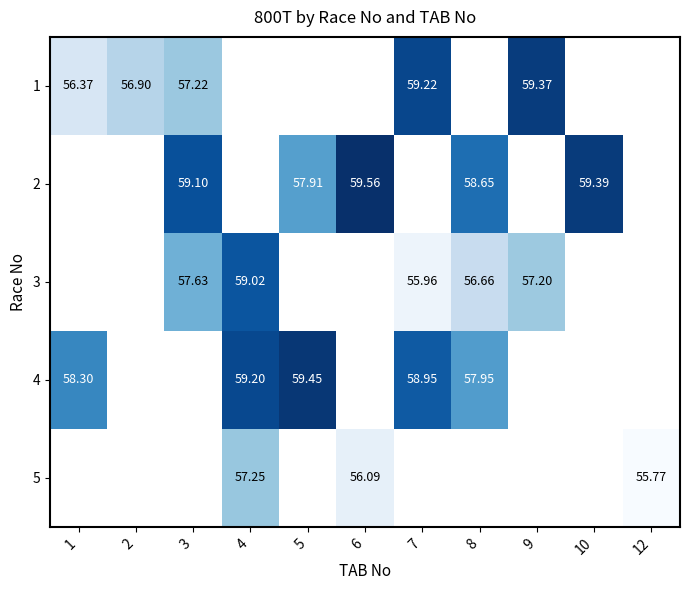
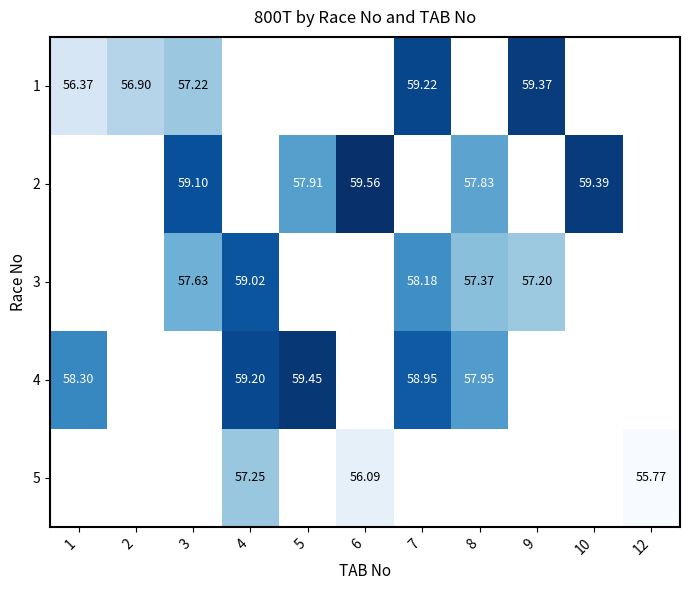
  {
    "1": {
      "1": 56.37,
      "2": 56.90,
      "3": 57.22,
      "7": 59.22,
      "9": 59.37
    },
    "2": {
      "3": 59.10,
      "5": 57.91,
      "6": 59.56,
-     "8": 58.65,
+     "8": 57.83,
      "10": 59.39
    },
    "3": {
      "3": 57.63,
      "4": 59.02,
-     "7": 55.96,
-     "8": 56.66,
+     "7": 58.18,
+     "8": 57.37,
      "9": 57.20
    },
    "4": {
      "1": 58.30,
      "4": 59.20,
      "5": 59.45,
      "7": 58.95,
      "8": 57.95
    },
    "5": {
      "4": 57.25,
      "6": 56.09,
      "12": 55.77
    }
  }
